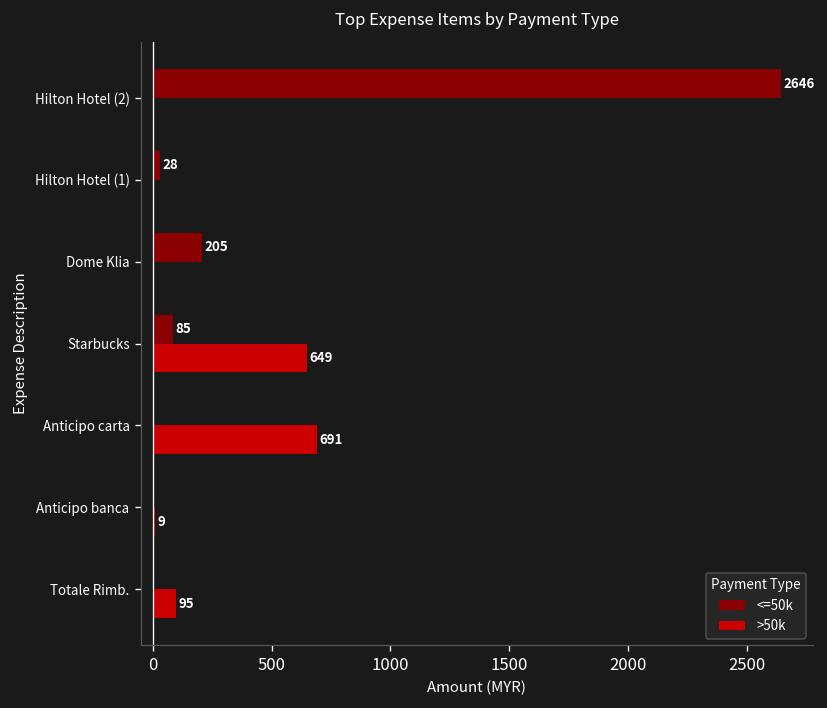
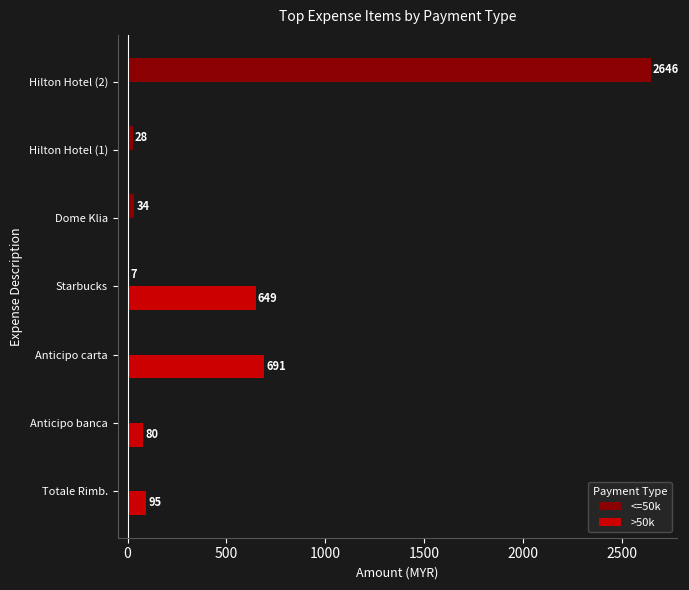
  {
    "<=50k": {
      "Hilton Hotel (2)": 2646,
      "Hilton Hotel (1)": 28,
-     "Dome Klia": 205,
-     "Starbucks": 85
+     "Dome Klia": 34,
+     "Starbucks": 7
    },
    ">50k": {
      "Starbucks": 649,
      "Anticipo carta": 691,
-     "Anticipo banca": 9,
+     "Anticipo banca": 80,
      "Totale Rimb.": 95
    }
  }
